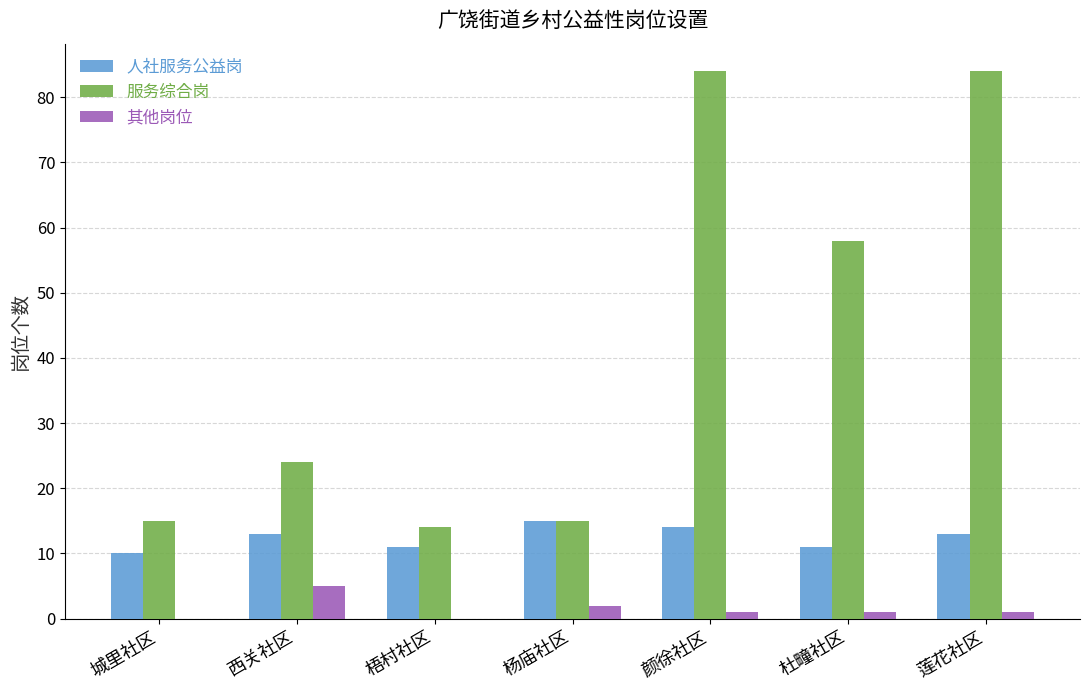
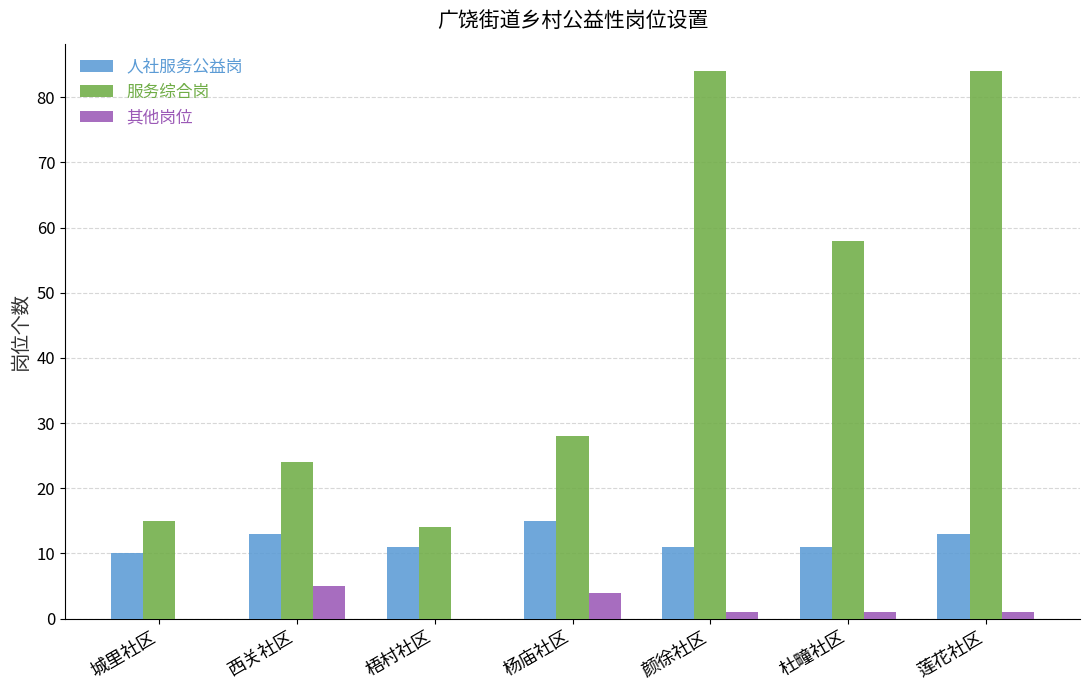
  {
    "人社服务公益岗": {
      "城里社区": 10,
      "西关社区": 13,
      "梧村社区": 11,
      "杨庙社区": 15,
-     "颜徐社区": 14,
+     "颜徐社区": 11,
      "杜疃社区": 11,
      "莲花社区": 13
    },
    "服务综合岗": {
      "城里社区": 15,
      "西关社区": 24,
      "梧村社区": 14,
-     "杨庙社区": 15,
+     "杨庙社区": 28,
      "颜徐社区": 84,
      "杜疃社区": 58,
      "莲花社区": 84
    },
    "其他岗位": {
      "城里社区": 0,
      "西关社区": 5,
      "梧村社区": 0,
-     "杨庙社区": 2,
+     "杨庙社区": 4,
      "颜徐社区": 1,
      "杜疃社区": 1,
      "莲花社区": 1
    }
  }
